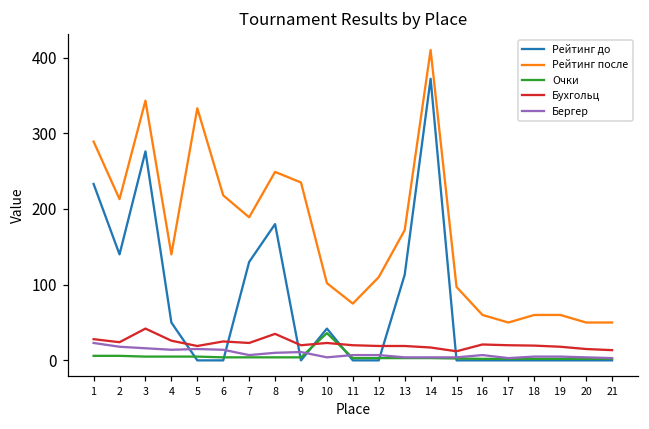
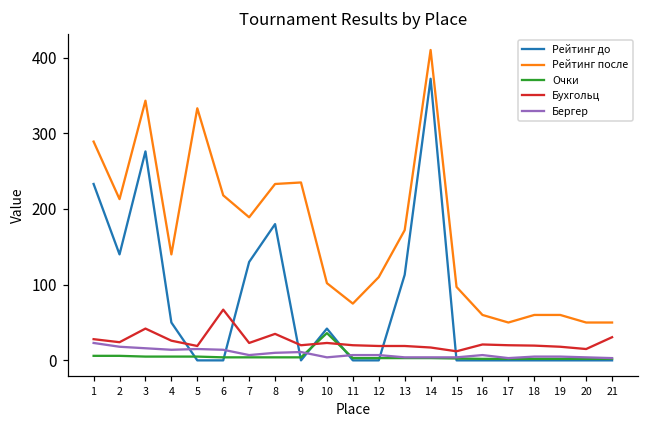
  {
    "Рейтинг до": {
      "1": 230,
      "2": 140,
      "3": 280,
      "4": 50,
      "5": 0,
      "6": 0,
      "7": 130,
      "8": 180,
      "9": 0,
      "10": 40,
      "13": 110,
      "14": 370
    },
    "Рейтинг после": {
      "1": 290,
      "2": 210,
      "3": 340,
      "4": 140,
      "5": 330,
      "6": 220,
      "7": 190,
-     "8": 250,
+     "8": 230,
      "9": 240,
      "10": 100,
      "11": 80,
      "12": 110,
      "13": 170,
      "14": 410,
      "15": 100,
      "16": 60,
      "17": 50,
      "18": 60,
      "19": 60,
      "20": 50,
      "21": 50
    },
    "Очки": {
      "1": 10,
      "2": 10,
      "3": 10,
      "4": 10,
      "5": 10,
      "6": 0,
      "8": 0,
      "9": 0,
      "10": 40
    },
    "Бухгольц": {
      "1": 30,
      "2": 20,
      "3": 40,
      "4": 30,
      "5": 20,
-     "6": 30,
+     "6": 70,
      "7": 20,
      "8": 40,
      "9": 20,
      "10": 20,
      "11": 20,
      "12": 20,
      "13": 20,
      "14": 20,
      "15": 10,
      "16": 20,
      "17": 20,
      "18": 20,
      "19": 20,
      "20": 20,
-     "21": 10
+     "21": 30
    },
    "Бергер": {
      "1": 20,
      "2": 20,
      "3": 20,
      "4": 10,
      "5": 20,
      "6": 10,
      "8": 10,
      "9": 10,
      "10": 0,
      "11": 10,
      "12": 10,
      "16": 10
    }
  }
